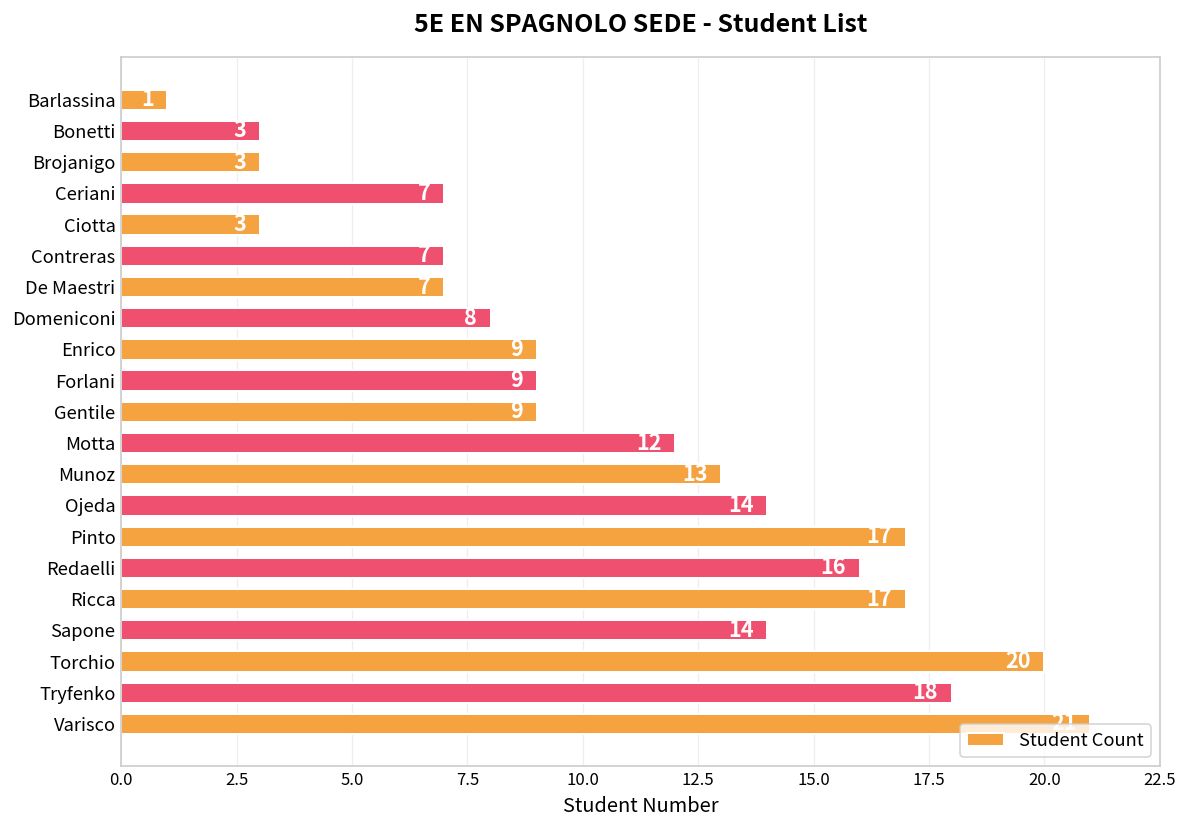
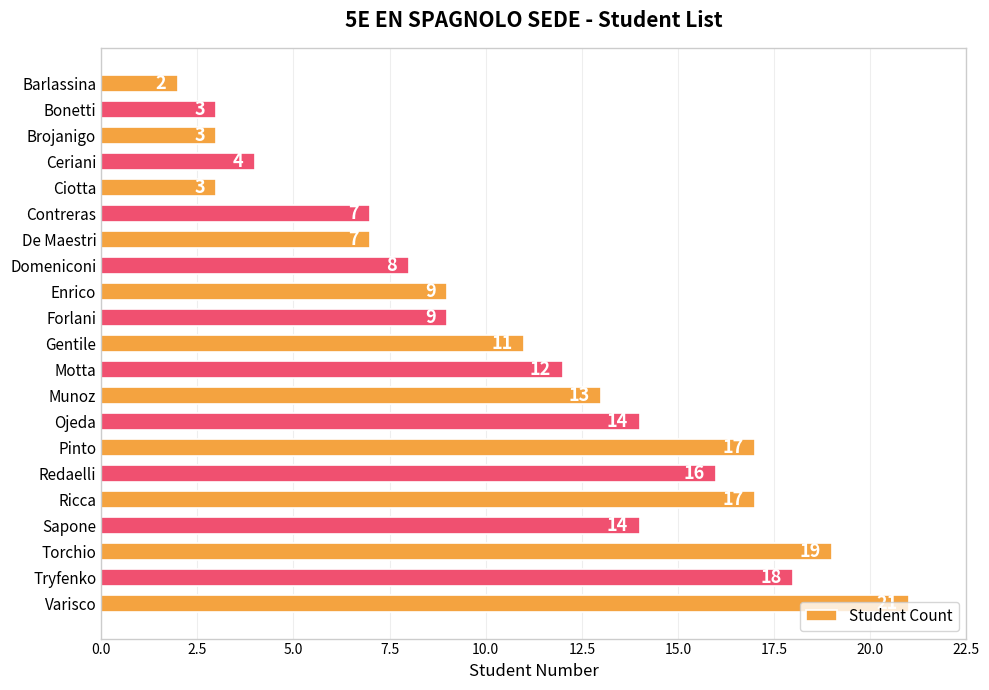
  {
-   "Barlassina": 1,
+   "Barlassina": 2,
    "Bonetti": 3,
    "Brojanigo": 3,
-   "Ceriani": 7,
+   "Ceriani": 4,
    "Ciotta": 3,
    "Contreras": 7,
    "De Maestri": 7,
    "Domeniconi": 8,
    "Enrico": 9,
    "Forlani": 9,
-   "Gentile": 9,
+   "Gentile": 11,
    "Motta": 12,
    "Munoz": 13,
    "Ojeda": 14,
    "Pinto": 17,
    "Redaelli": 16,
    "Ricca": 17,
    "Sapone": 14,
-   "Torchio": 20,
+   "Torchio": 19,
    "Tryfenko": 18
  }
